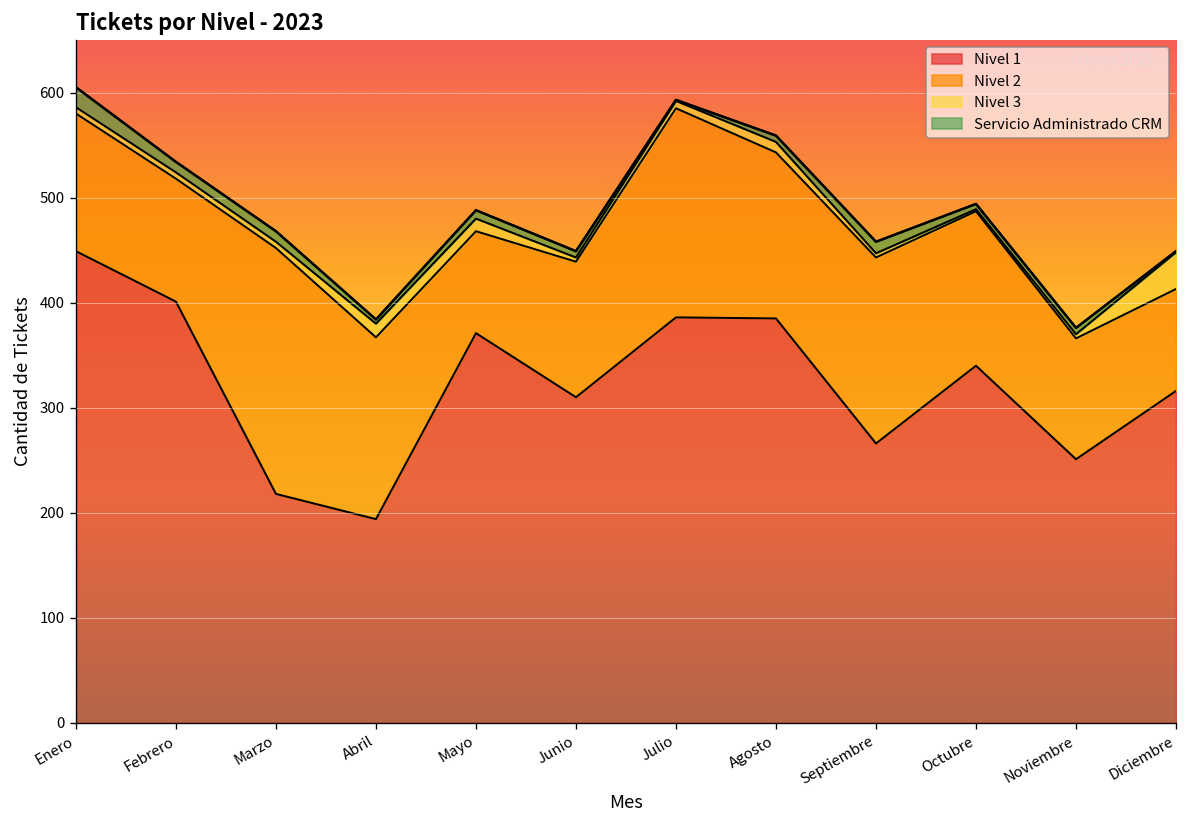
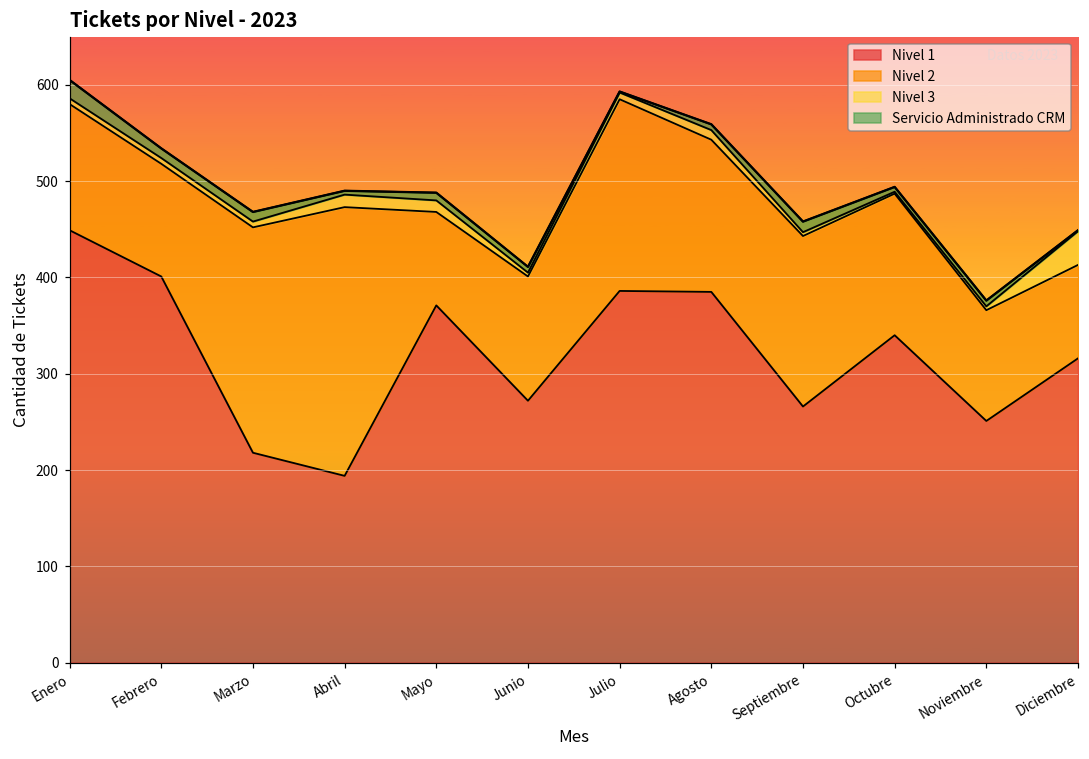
  {
    "Nivel 1": {
      "Enero": 450,
      "Febrero": 400,
      "Marzo": 220,
      "Abril": 190,
      "Mayo": 370,
-     "Junio": 310,
+     "Junio": 270,
      "Julio": 390,
      "Agosto": 390,
      "Septiembre": 270,
      "Octubre": 340,
      "Noviembre": 250,
      "Diciembre": 320
    },
    "Nivel 2": {
      "Enero": 130,
      "Febrero": 120,
      "Marzo": 230,
-     "Abril": 170,
+     "Abril": 280,
      "Mayo": 100,
      "Junio": 130,
      "Julio": 200,
      "Agosto": 160,
      "Septiembre": 180,
      "Noviembre": 120,
      "Diciembre": 100
    },
    "Nivel 3": {
      "Enero": 10,
      "Febrero": 10,
      "Marzo": 10,
      "Abril": 10,
      "Mayo": 10,
      "Junio": 0,
      "Agosto": 10,
      "Septiembre": 0,
      "Noviembre": 0
    },
    "Servicio Administrado CRM": {
      "Enero": 20,
      "Febrero": 10,
      "Marzo": 10,
      "Abril": 0,
      "Mayo": 10,
      "Junio": 10,
      "Agosto": 10,
      "Septiembre": 10,
      "Octubre": 10,
      "Noviembre": 10
    }
  }
